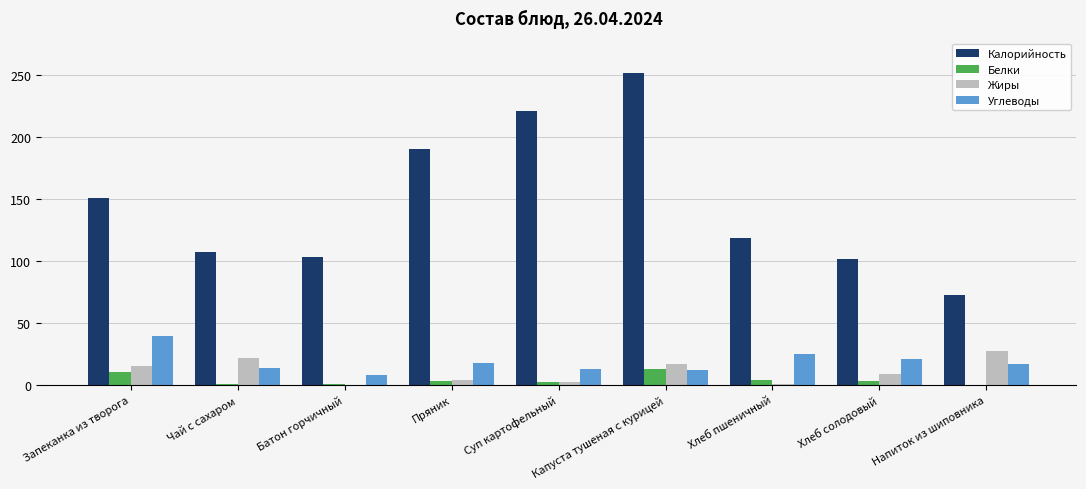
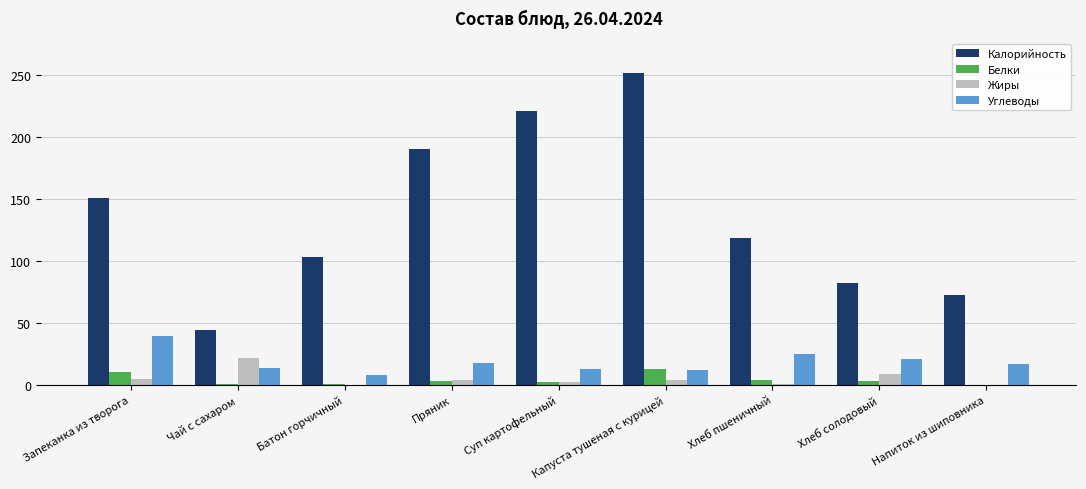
  {
    "Калорийность": {
      "Запеканка из творога": 151,
-     "Чай с сахаром": 107,
+     "Чай с сахаром": 45,
      "Батон горчичный": 103,
      "Пряник": 190,
      "Суп картофельный": 221,
      "Капуста тушеная с курицей": 252,
      "Хлеб пшеничный": 118,
-     "Хлеб солодовый": 102,
+     "Хлеб солодовый": 83,
      "Напиток из шиповника": 73
    },
    "Белки": {
      "Запеканка из творога": 10,
      "Пряник": 3,
      "Капуста тушеная с курицей": 13,
      "Хлеб пшеничный": 4,
      "Хлеб солодовый": 3,
      "Напиток из шиповника": 0
    },
    "Жиры": {
-     "Запеканка из творога": 15,
+     "Запеканка из творога": 5,
      "Чай с сахаром": 22,
      "Батон горчичный": 0,
      "Пряник": 4,
-     "Капуста тушеная с курицей": 17,
+     "Капуста тушеная с курицей": 4,
      "Хлеб солодовый": 9,
-     "Напиток из шиповника": 27
+     "Напиток из шиповника": 0
    },
    "Углеводы": {
      "Запеканка из творога": 39,
      "Чай с сахаром": 14,
      "Батон горчичный": 8,
      "Пряник": 17,
      "Суп картофельный": 13,
      "Капуста тушеная с курицей": 12,
      "Хлеб пшеничный": 25,
      "Хлеб солодовый": 21,
      "Напиток из шиповника": 17
    }
  }
